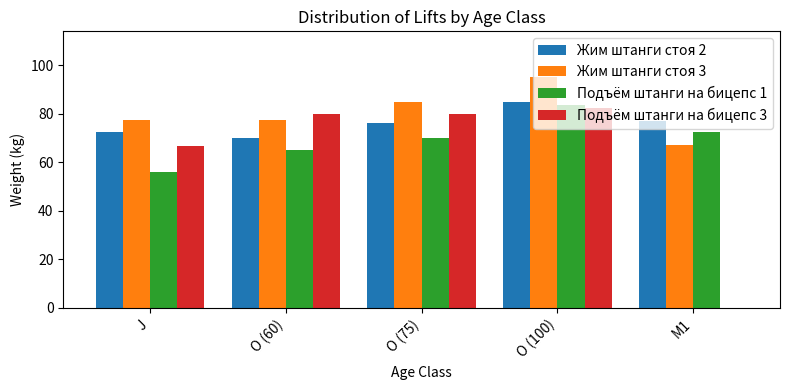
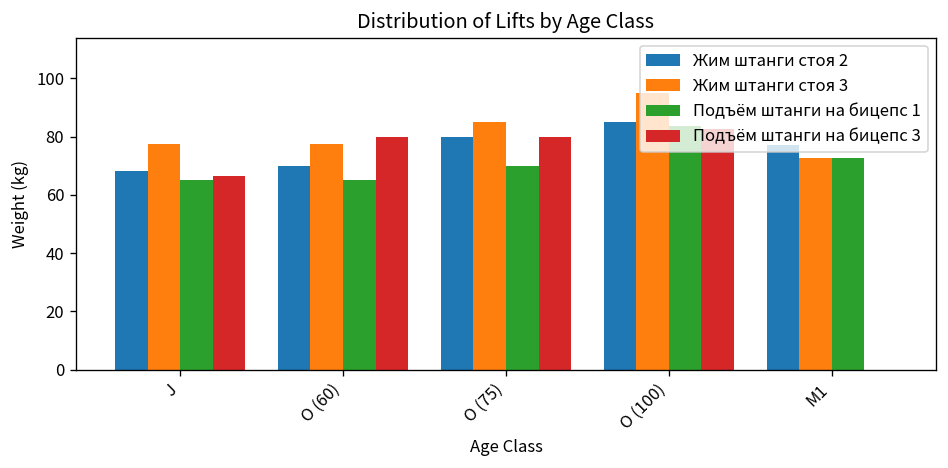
  {
    "Жим штанги стоя 2": {
-     "J": 73,
+     "J": 68,
      "O (60)": 70,
-     "O (75)": 76,
+     "O (75)": 80,
      "O (100)": 85
    },
    "Жим штанги стоя 3": {
      "J": 78,
      "O (60)": 77,
      "O (75)": 85,
-     "M1": 67
+     "M1": 73
    },
    "Подъём штанги на бицепс 1": {
-     "J": 56,
+     "J": 65,
      "O (60)": 65,
      "O (75)": 70,
      "M1": 73
    },
    "Подъём штанги на бицепс 3": {
      "J": 67,
      "O (60)": 80,
      "O (75)": 80,
      "M1": 0
    }
  }
